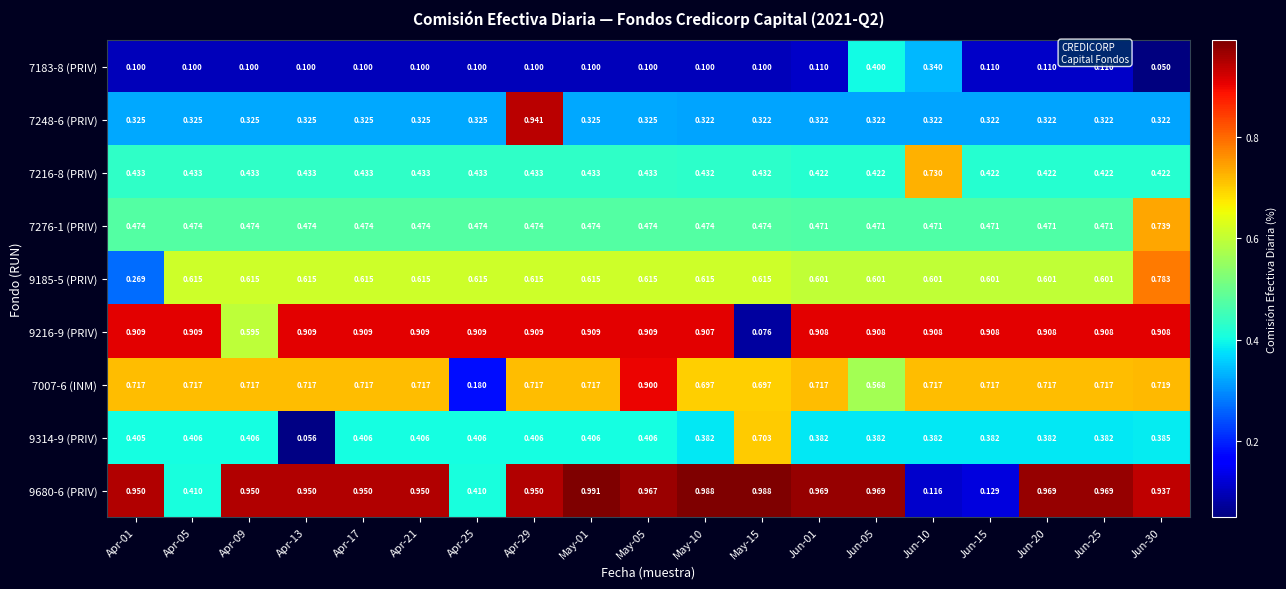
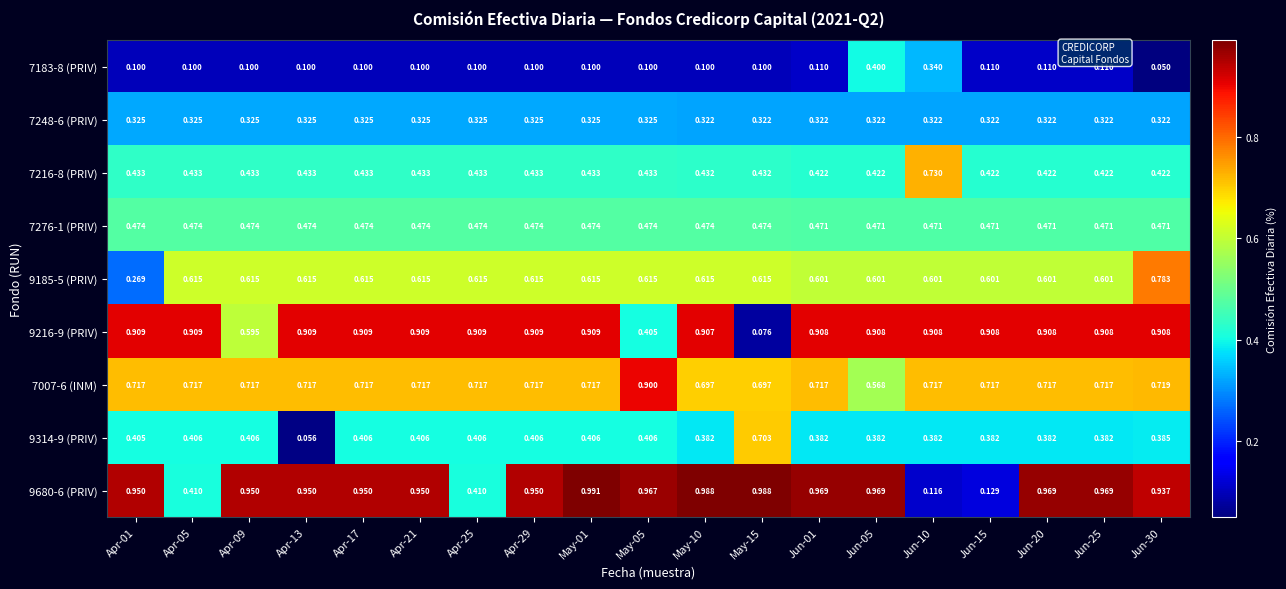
  {
    "7183-8 (PRIV)": {
      "Apr-01": 0.100,
      "Apr-05": 0.100,
      "Apr-09": 0.100,
      "Apr-13": 0.100,
      "Apr-17": 0.100,
      "Apr-21": 0.100,
      "Apr-25": 0.100,
      "Apr-29": 0.100,
      "May-01": 0.100,
      "May-05": 0.100,
      "May-10": 0.100,
      "May-15": 0.100,
      "Jun-01": 0.110,
      "Jun-05": 0.400,
      "Jun-10": 0.340,
      "Jun-15": 0.110,
      "Jun-20": 0.110,
      "Jun-25": 0.110,
      "Jun-30": 0.050
    },
    "7248-6 (PRIV)": {
      "Apr-01": 0.325,
      "Apr-05": 0.325,
      "Apr-09": 0.325,
      "Apr-13": 0.325,
      "Apr-17": 0.325,
      "Apr-21": 0.325,
      "Apr-25": 0.325,
-     "Apr-29": 0.941,
+     "Apr-29": 0.325,
      "May-01": 0.325,
      "May-05": 0.325,
      "May-10": 0.322,
      "May-15": 0.322,
      "Jun-01": 0.322,
      "Jun-05": 0.322,
      "Jun-10": 0.322,
      "Jun-15": 0.322,
      "Jun-20": 0.322,
      "Jun-25": 0.322,
      "Jun-30": 0.322
    },
    "7216-8 (PRIV)": {
      "Apr-01": 0.433,
      "Apr-05": 0.433,
      "Apr-09": 0.433,
      "Apr-13": 0.433,
      "Apr-17": 0.433,
      "Apr-21": 0.433,
      "Apr-25": 0.433,
      "Apr-29": 0.433,
      "May-01": 0.433,
      "May-05": 0.433,
      "May-10": 0.432,
      "May-15": 0.432,
      "Jun-01": 0.422,
      "Jun-05": 0.422,
      "Jun-10": 0.730,
      "Jun-15": 0.422,
      "Jun-20": 0.422,
      "Jun-25": 0.422,
      "Jun-30": 0.422
    },
    "7276-1 (PRIV)": {
      "Apr-01": 0.474,
      "Apr-05": 0.474,
      "Apr-09": 0.474,
      "Apr-13": 0.474,
      "Apr-17": 0.474,
      "Apr-21": 0.474,
      "Apr-25": 0.474,
      "Apr-29": 0.474,
      "May-01": 0.474,
      "May-05": 0.474,
      "May-10": 0.474,
      "May-15": 0.474,
      "Jun-01": 0.471,
      "Jun-05": 0.471,
      "Jun-10": 0.471,
      "Jun-15": 0.471,
      "Jun-20": 0.471,
      "Jun-25": 0.471,
-     "Jun-30": 0.739
+     "Jun-30": 0.471
    },
    "9185-5 (PRIV)": {
      "Apr-01": 0.269,
      "Apr-05": 0.615,
      "Apr-09": 0.615,
      "Apr-13": 0.615,
      "Apr-17": 0.615,
      "Apr-21": 0.615,
      "Apr-25": 0.615,
      "Apr-29": 0.615,
      "May-01": 0.615,
      "May-05": 0.615,
      "May-10": 0.615,
      "May-15": 0.615,
      "Jun-01": 0.601,
      "Jun-05": 0.601,
      "Jun-10": 0.601,
      "Jun-15": 0.601,
      "Jun-20": 0.601,
      "Jun-25": 0.601,
      "Jun-30": 0.783
    },
    "9216-9 (PRIV)": {
      "Apr-01": 0.909,
      "Apr-05": 0.909,
      "Apr-09": 0.595,
      "Apr-13": 0.909,
      "Apr-17": 0.909,
      "Apr-21": 0.909,
      "Apr-25": 0.909,
      "Apr-29": 0.909,
      "May-01": 0.909,
-     "May-05": 0.909,
+     "May-05": 0.405,
      "May-10": 0.907,
      "May-15": 0.076,
      "Jun-01": 0.908,
      "Jun-05": 0.908,
      "Jun-10": 0.908,
      "Jun-15": 0.908,
      "Jun-20": 0.908,
      "Jun-25": 0.908,
      "Jun-30": 0.908
    },
    "7007-6 (INM)": {
      "Apr-01": 0.717,
      "Apr-05": 0.717,
      "Apr-09": 0.717,
      "Apr-13": 0.717,
      "Apr-17": 0.717,
      "Apr-21": 0.717,
-     "Apr-25": 0.180,
+     "Apr-25": 0.717,
      "Apr-29": 0.717,
      "May-01": 0.717,
      "May-05": 0.900,
      "May-10": 0.697,
      "May-15": 0.697,
      "Jun-01": 0.717,
      "Jun-05": 0.568,
      "Jun-10": 0.717,
      "Jun-15": 0.717,
      "Jun-20": 0.717,
      "Jun-25": 0.717,
      "Jun-30": 0.719
    },
    "9314-9 (PRIV)": {
      "Apr-01": 0.405,
      "Apr-05": 0.406,
      "Apr-09": 0.406,
      "Apr-13": 0.056,
      "Apr-17": 0.406,
      "Apr-21": 0.406,
      "Apr-25": 0.406,
      "Apr-29": 0.406,
      "May-01": 0.406,
      "May-05": 0.406,
      "May-10": 0.382,
      "May-15": 0.703,
      "Jun-01": 0.382,
      "Jun-05": 0.382,
      "Jun-10": 0.382,
      "Jun-15": 0.382,
      "Jun-20": 0.382,
      "Jun-25": 0.382,
      "Jun-30": 0.385
    },
    "9680-6 (PRIV)": {
      "Apr-01": 0.950,
      "Apr-05": 0.410,
      "Apr-09": 0.950,
      "Apr-13": 0.950,
      "Apr-17": 0.950,
      "Apr-21": 0.950,
      "Apr-25": 0.410,
      "Apr-29": 0.950,
      "May-01": 0.991,
      "May-05": 0.967,
      "May-10": 0.988,
      "May-15": 0.988,
      "Jun-01": 0.969,
      "Jun-05": 0.969,
      "Jun-10": 0.116,
      "Jun-15": 0.129,
      "Jun-20": 0.969,
      "Jun-25": 0.969,
      "Jun-30": 0.937
    }
  }
